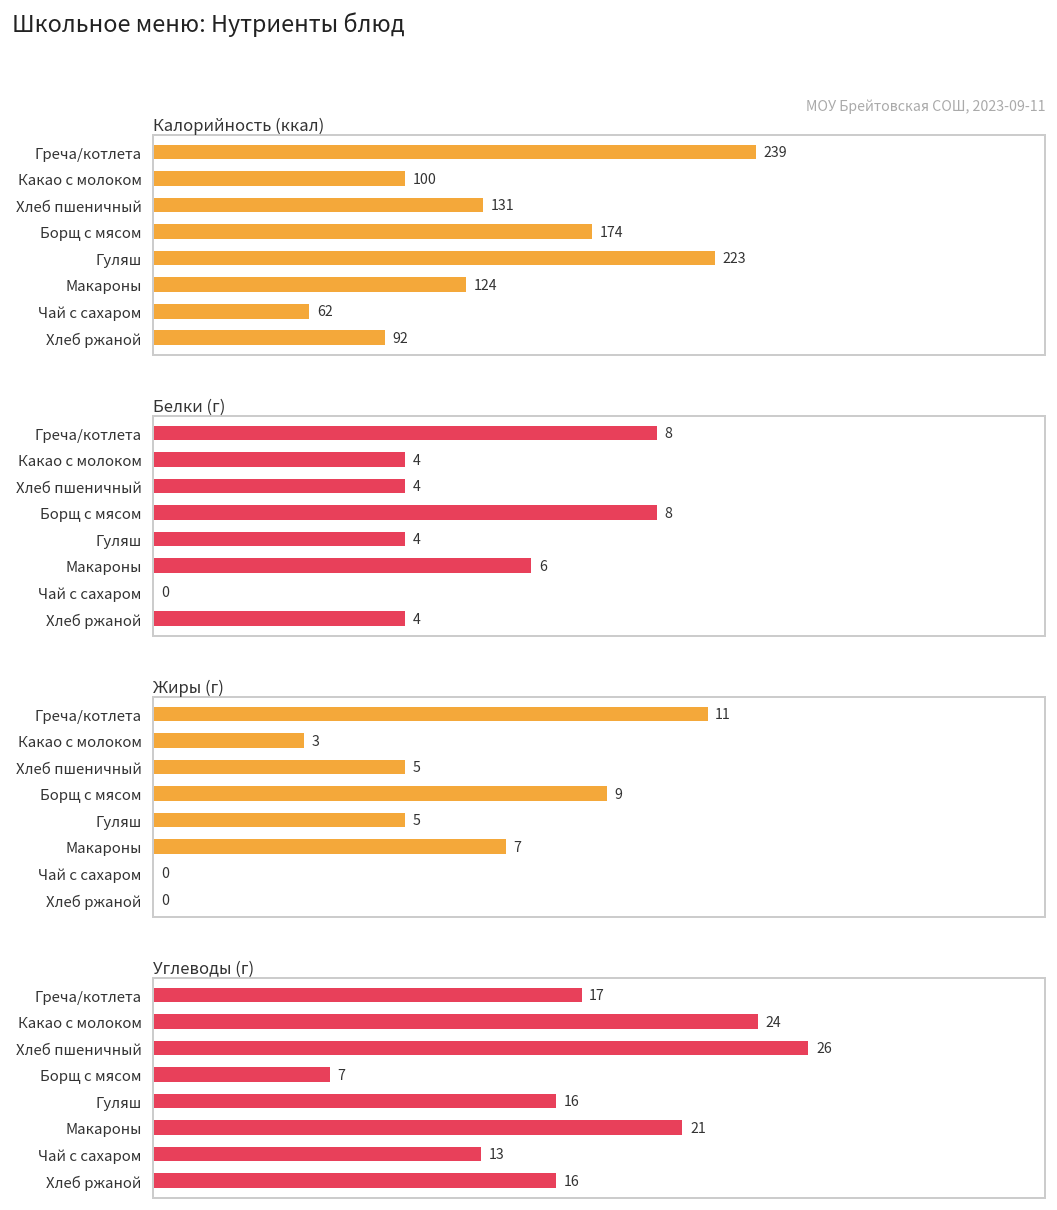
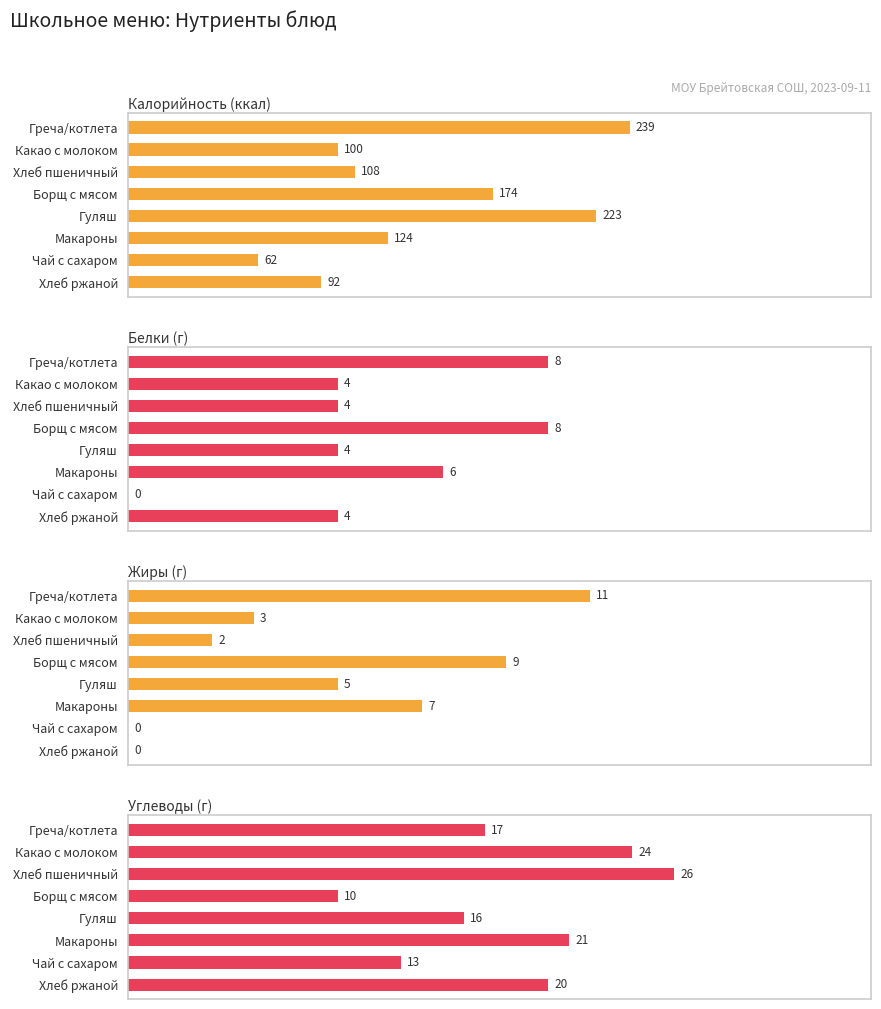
  {
    "Калорийность (ккал)": {
      "Греча/котлета": 239,
      "Какао с молоком": 100,
-     "Хлеб пшеничный": 131,
+     "Хлеб пшеничный": 108,
      "Борщ с мясом": 174,
      "Гуляш": 223,
      "Макароны": 124,
      "Чай с сахаром": 62,
      "Хлеб ржаной": 92
    },
    "Белки (г)": {
      "Греча/котлета": 8,
      "Какао с молоком": 4,
      "Хлеб пшеничный": 4,
      "Борщ с мясом": 8,
      "Гуляш": 4,
      "Макароны": 6,
      "Чай с сахаром": 0,
      "Хлеб ржаной": 4
    },
    "Жиры (г)": {
      "Греча/котлета": 11,
      "Какао с молоком": 3,
-     "Хлеб пшеничный": 5,
+     "Хлеб пшеничный": 2,
      "Борщ с мясом": 9,
      "Гуляш": 5,
      "Макароны": 7,
      "Чай с сахаром": 0,
      "Хлеб ржаной": 0
    },
    "Углеводы (г)": {
      "Греча/котлета": 17,
      "Какао с молоком": 24,
      "Хлеб пшеничный": 26,
-     "Борщ с мясом": 7,
+     "Борщ с мясом": 10,
      "Гуляш": 16,
      "Макароны": 21,
      "Чай с сахаром": 13,
-     "Хлеб ржаной": 16
+     "Хлеб ржаной": 20
    }
  }
